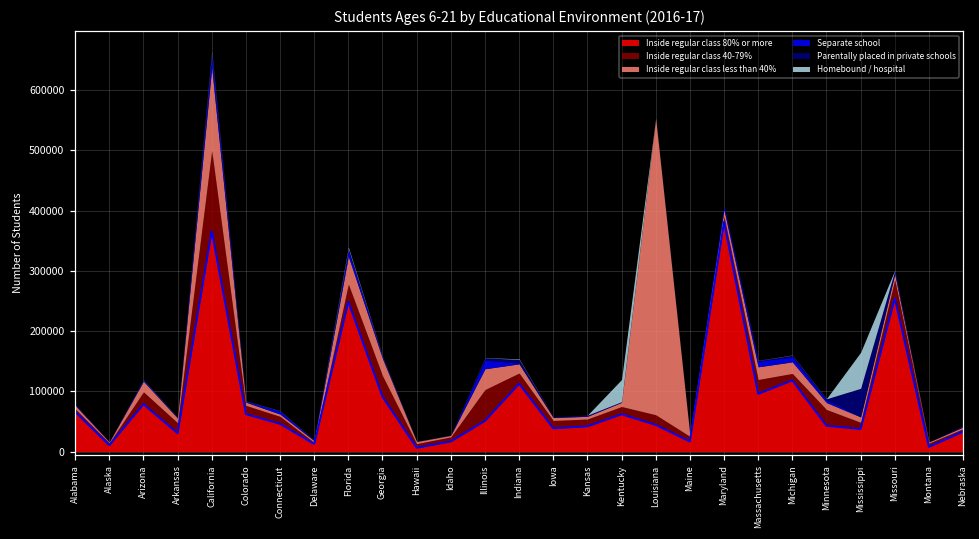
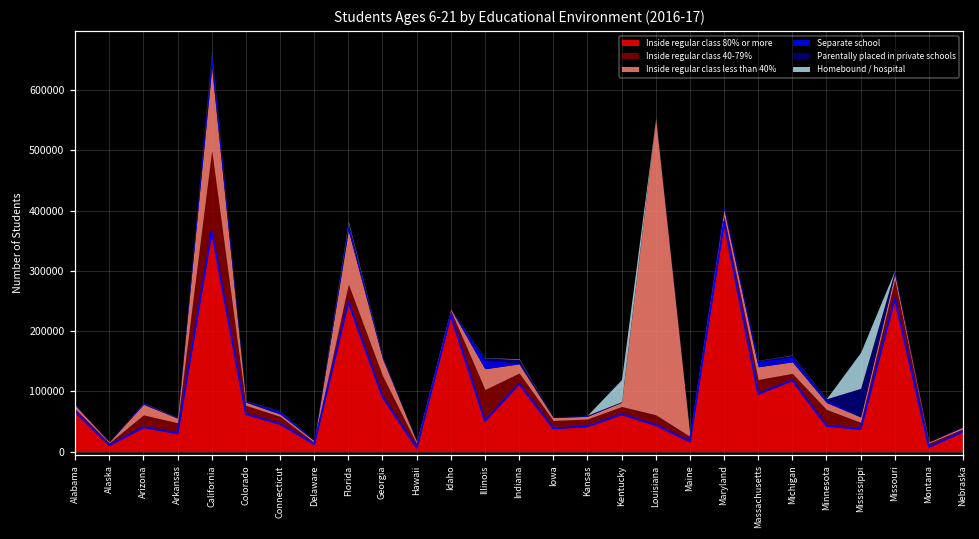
  {
    "Inside regular class 80% or more": {
      "Alabama": 70000,
-     "Arizona": 80000,
+     "Arizona": 40000,
      "Arkansas": 30000,
      "California": 370000,
      "Colorado": 60000,
      "Connecticut": 50000,
      "Florida": 250000,
      "Georgia": 90000,
      "Hawaii": 10000,
-     "Idaho": 20000,
+     "Idaho": 230000,
      "Illinois": 50000,
      "Indiana": 110000,
      "Iowa": 40000,
      "Kansas": 40000,
      "Kentucky": 60000,
      "Louisiana": 40000,
      "Maine": 20000,
      "Maryland": 380000,
      "Massachusetts": 100000,
      "Michigan": 120000,
      "Minnesota": 40000,
      "Mississippi": 40000,
      "Missouri": 250000,
      "Montana": 10000,
      "Nebraska": 30000
    },
    "Inside regular class 40-79%": {
      "Alabama": 10000,
      "Arizona": 20000,
      "Arkansas": 20000,
      "California": 130000,
      "Colorado": 10000,
      "Florida": 30000,
      "Georgia": 40000,
      "Illinois": 50000,
      "Indiana": 20000,
      "Iowa": 10000,
      "Kentucky": 10000,
      "Louisiana": 20000,
      "Maryland": 10000,
      "Massachusetts": 20000,
      "Michigan": 10000,
      "Minnesota": 30000,
      "Mississippi": 10000,
      "Missouri": 30000
    },
    "Inside regular class less than 40%": {
      "California": 140000,
-     "Florida": 50000,
+     "Florida": 90000,
      "Illinois": 30000,
      "Maryland": 10000,
      "Massachusetts": 20000,
      "Michigan": 20000
    },
    "Parentally placed in private schools": {
      "Mississippi": 50000
    },
    "Homebound / hospital": {
      "Kentucky": 40000,
      "Mississippi": 60000
    }
  }
